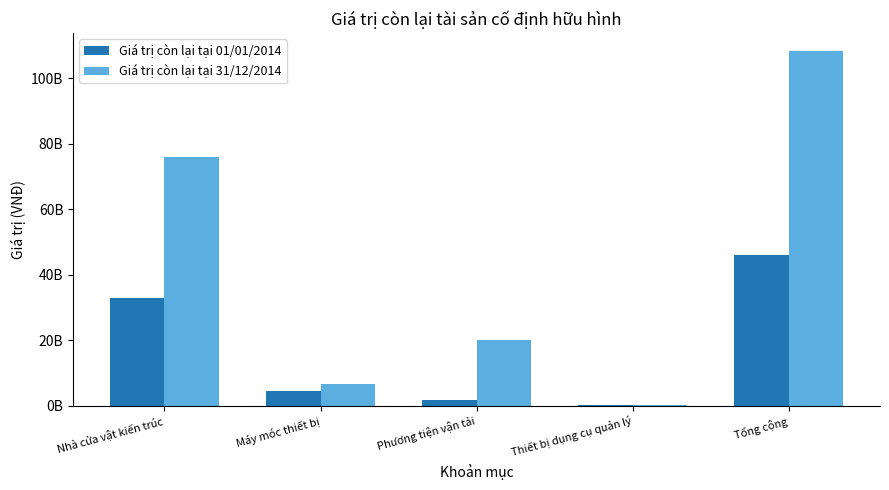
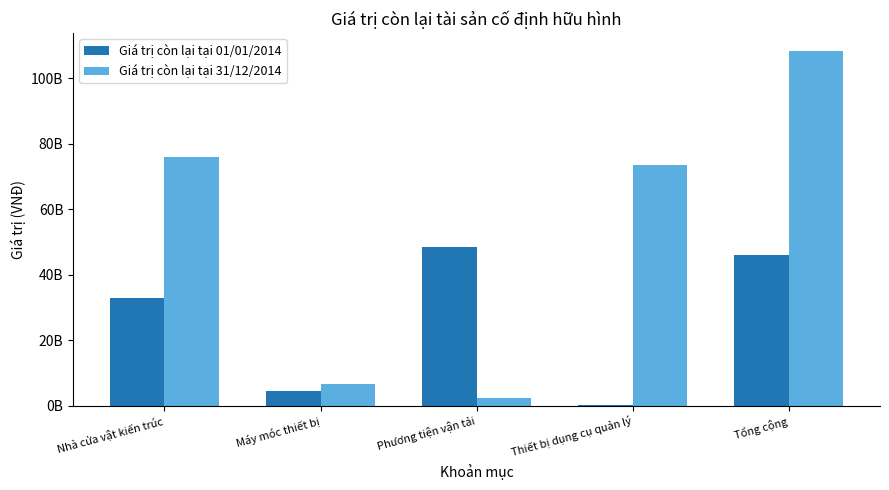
  {
    "Giá trị còn lại tại 01/01/2014": {
      "Nhà cửa vật kiến trúc": 33000000000,
      "Máy móc thiết bị": 4000000000,
-     "Phương tiện vận tải": 2000000000,
+     "Phương tiện vận tải": 48000000000,
      "Tổng cộng": 46000000000
    },
    "Giá trị còn lại tại 31/12/2014": {
      "Nhà cửa vật kiến trúc": 76000000000,
      "Máy móc thiết bị": 6000000000,
-     "Phương tiện vận tải": 20000000000,
-     "Thiết bị dụng cụ quản lý": 0,
+     "Phương tiện vận tải": 2000000000,
+     "Thiết bị dụng cụ quản lý": 74000000000,
      "Tổng cộng": 108000000000
    }
  }
